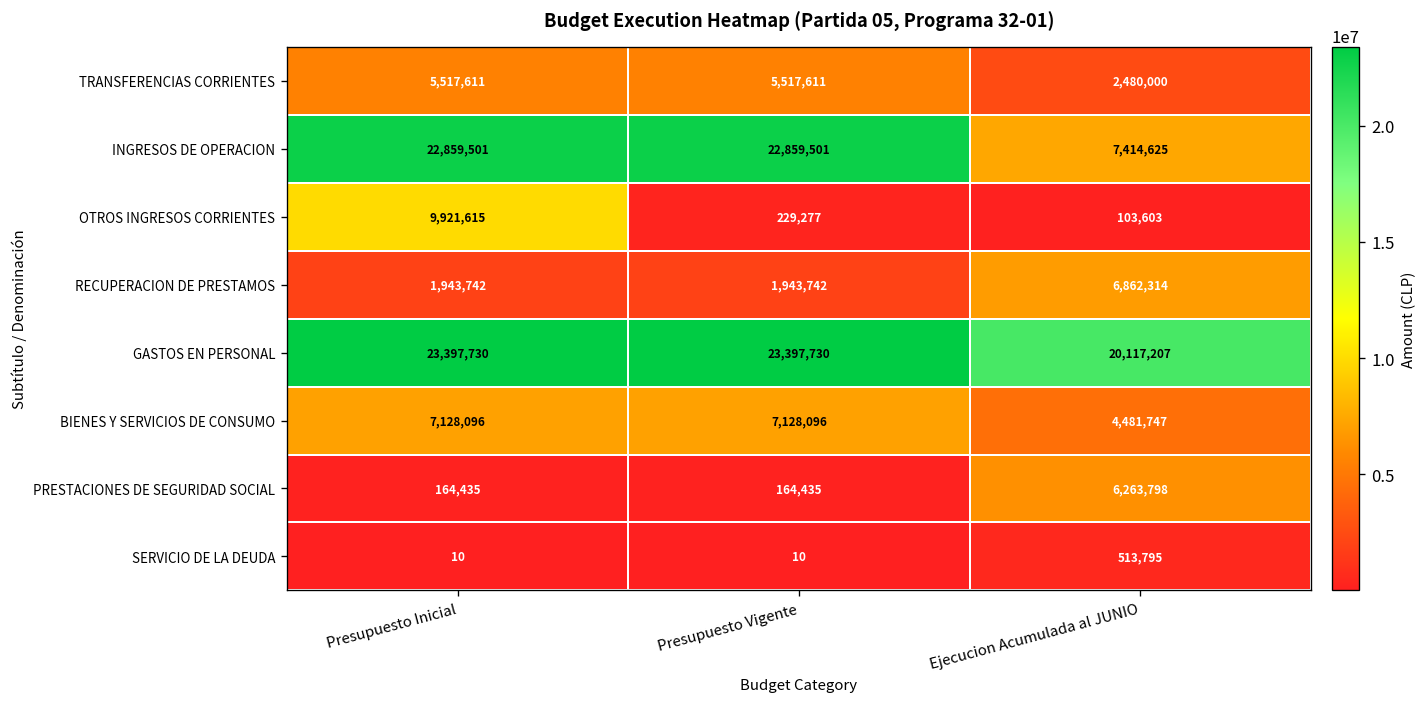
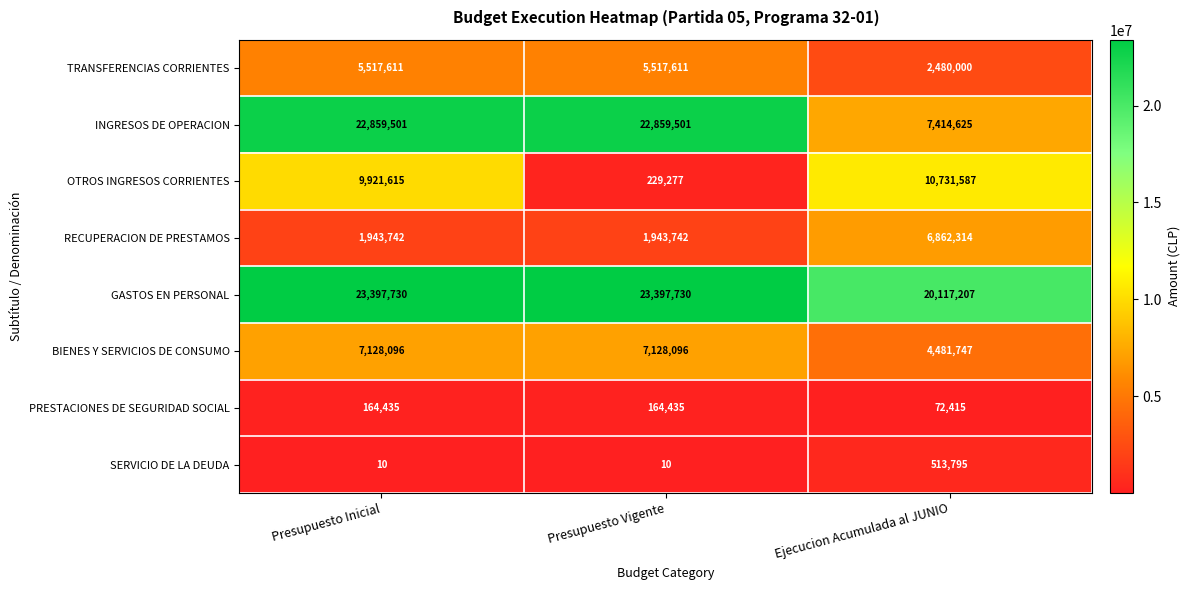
  {
    "TRANSFERENCIAS CORRIENTES": {
      "Presupuesto Inicial": "5,517,611",
      "Presupuesto Vigente": "5,517,611",
      "Ejecucion Acumulada al JUNIO": "2,480,000"
    },
    "INGRESOS DE OPERACION": {
      "Presupuesto Inicial": "22,859,501",
      "Presupuesto Vigente": "22,859,501",
      "Ejecucion Acumulada al JUNIO": "7,414,625"
    },
    "OTROS INGRESOS CORRIENTES": {
      "Presupuesto Inicial": "9,921,615",
      "Presupuesto Vigente": "229,277",
-     "Ejecucion Acumulada al JUNIO": "103,603"
+     "Ejecucion Acumulada al JUNIO": "10,731,587"
    },
    "RECUPERACION DE PRESTAMOS": {
      "Presupuesto Inicial": "1,943,742",
      "Presupuesto Vigente": "1,943,742",
      "Ejecucion Acumulada al JUNIO": "6,862,314"
    },
    "GASTOS EN PERSONAL": {
      "Presupuesto Inicial": "23,397,730",
      "Presupuesto Vigente": "23,397,730",
      "Ejecucion Acumulada al JUNIO": "20,117,207"
    },
    "BIENES Y SERVICIOS DE CONSUMO": {
      "Presupuesto Inicial": "7,128,096",
      "Presupuesto Vigente": "7,128,096",
      "Ejecucion Acumulada al JUNIO": "4,481,747"
    },
    "PRESTACIONES DE SEGURIDAD SOCIAL": {
      "Presupuesto Inicial": "164,435",
      "Presupuesto Vigente": "164,435",
-     "Ejecucion Acumulada al JUNIO": "6,263,798"
+     "Ejecucion Acumulada al JUNIO": "72,415"
    },
    "SERVICIO DE LA DEUDA": {
      "Presupuesto Inicial": "10",
      "Presupuesto Vigente": "10",
      "Ejecucion Acumulada al JUNIO": "513,795"
    }
  }
